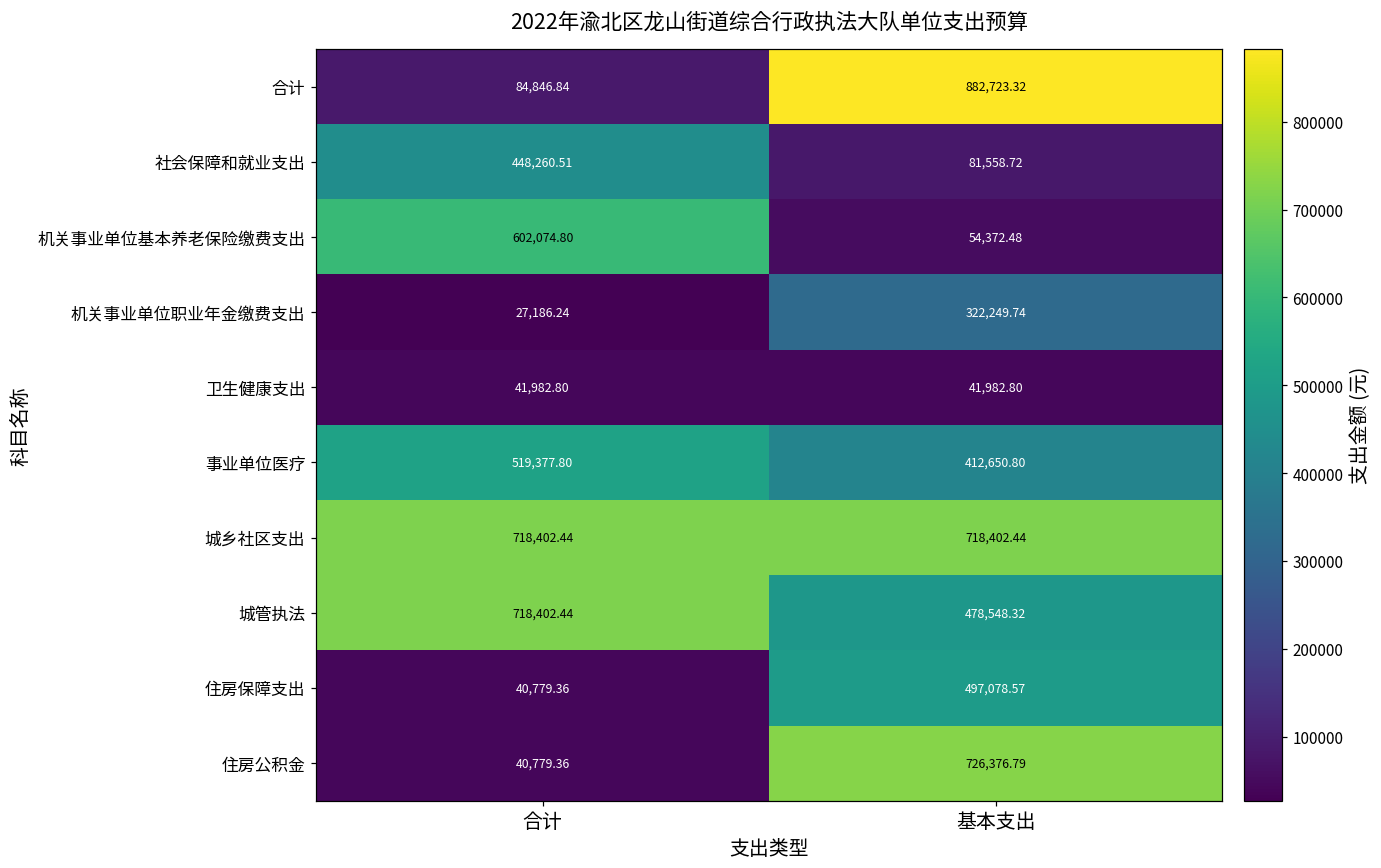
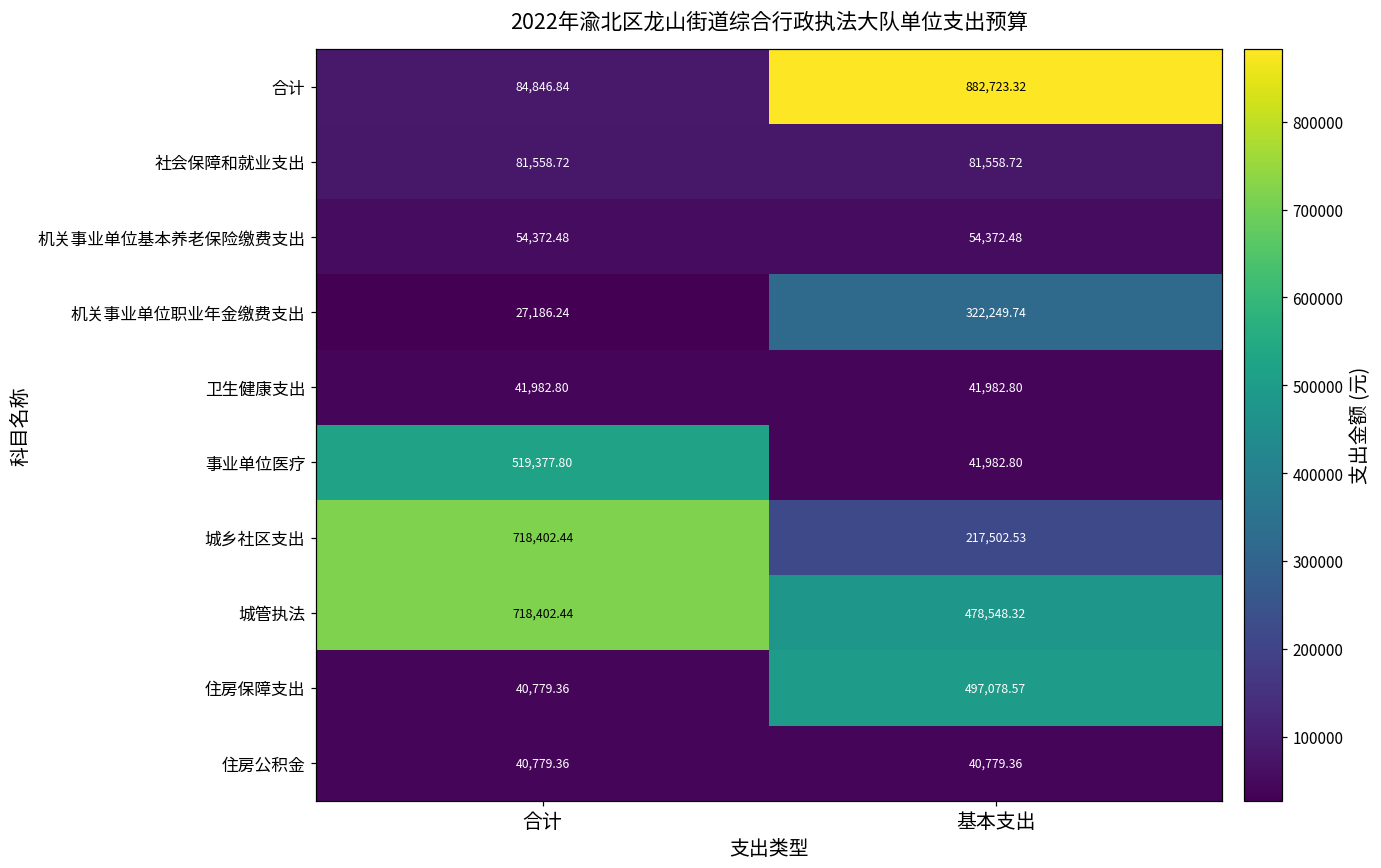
  {
    "合计": {
      "合计": "84,846.84",
      "基本支出": "882,723.32"
    },
    "社会保障和就业支出": {
-     "合计": "448,260.51",
+     "合计": "81,558.72",
      "基本支出": "81,558.72"
    },
    "机关事业单位基本养老保险缴费支出": {
-     "合计": "602,074.80",
+     "合计": "54,372.48",
      "基本支出": "54,372.48"
    },
    "机关事业单位职业年金缴费支出": {
      "合计": "27,186.24",
      "基本支出": "322,249.74"
    },
    "卫生健康支出": {
      "合计": "41,982.80",
      "基本支出": "41,982.80"
    },
    "事业单位医疗": {
      "合计": "519,377.80",
-     "基本支出": "412,650.80"
+     "基本支出": "41,982.80"
    },
    "城乡社区支出": {
      "合计": "718,402.44",
-     "基本支出": "718,402.44"
+     "基本支出": "217,502.53"
    },
    "城管执法": {
      "合计": "718,402.44",
      "基本支出": "478,548.32"
    },
    "住房保障支出": {
      "合计": "40,779.36",
      "基本支出": "497,078.57"
    },
    "住房公积金": {
      "合计": "40,779.36",
-     "基本支出": "726,376.79"
+     "基本支出": "40,779.36"
    }
  }
